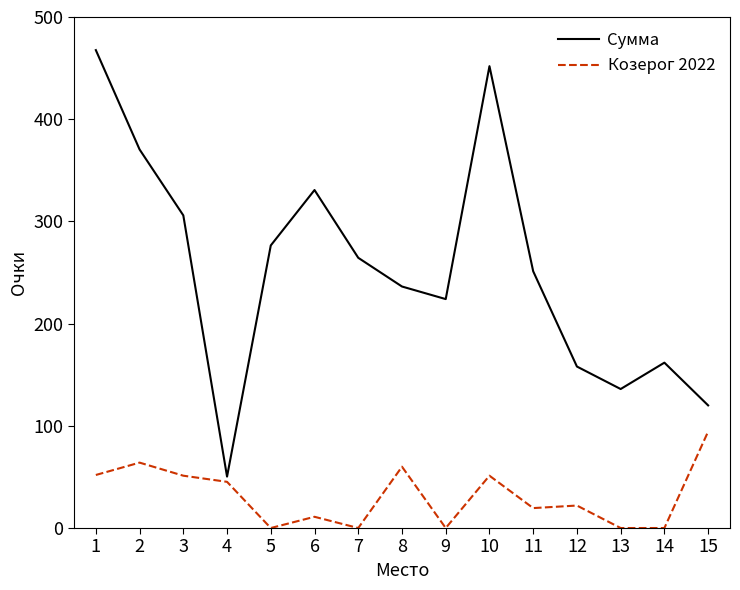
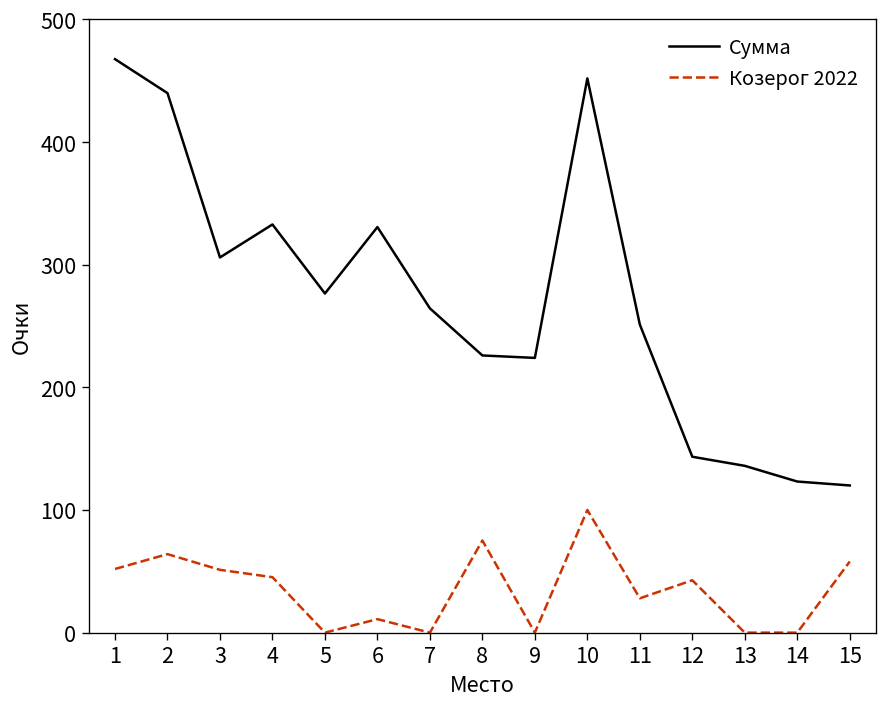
  {
    "Сумма": {
      "1": 468,
-     "2": 370,
+     "2": 440,
      "3": 306,
-     "4": 50,
+     "4": 333,
      "5": 277,
      "6": 331,
      "7": 264,
-     "8": 236,
+     "8": 226,
      "9": 224,
      "10": 452,
      "11": 251,
-     "12": 158,
+     "12": 143,
      "13": 136,
-     "14": 162,
+     "14": 123,
      "15": 120
    },
    "Козерог 2022": {
      "1": 52,
      "2": 64,
      "3": 51,
      "4": 45,
      "5": 0,
      "6": 11,
      "7": 0,
-     "8": 60,
+     "8": 75,
      "9": 0,
-     "10": 51,
-     "11": 20,
-     "12": 22,
+     "10": 100,
+     "11": 28,
+     "12": 43,
      "13": 0,
      "14": 0,
-     "15": 94
+     "15": 58
    }
  }
